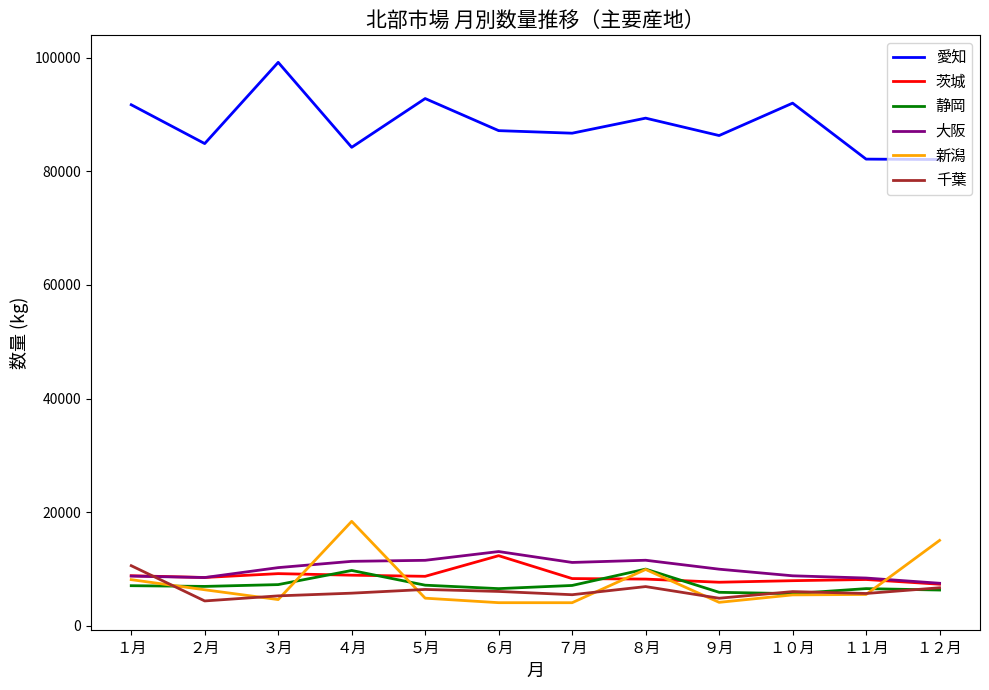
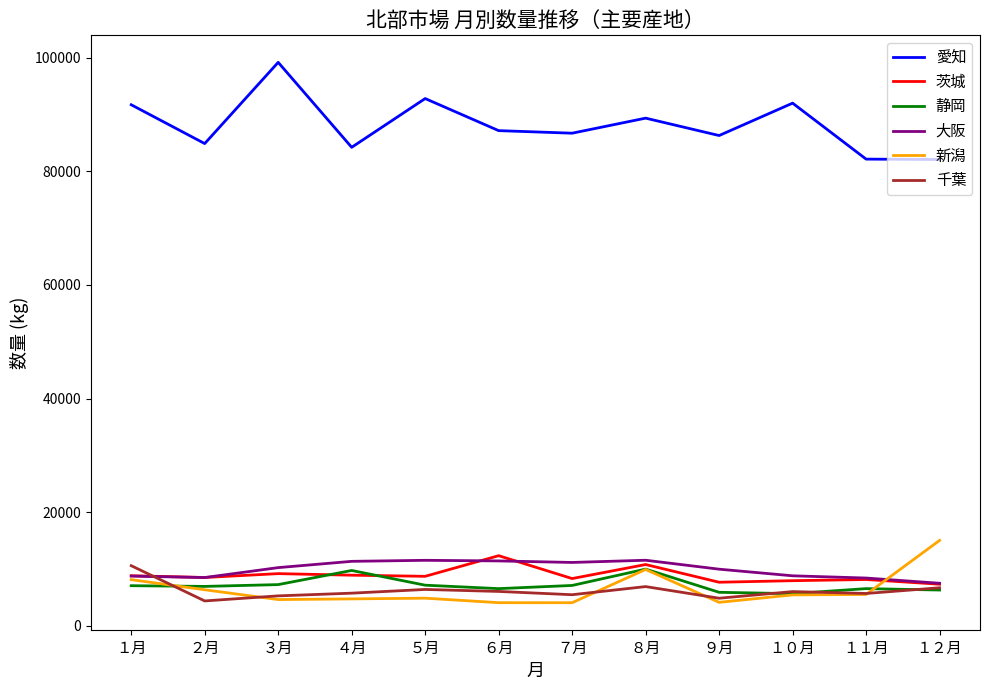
  {
    "愛知": {
      "１月": 92000,
      "２月": 85000,
      "３月": 99000,
      "４月": 84000,
      "５月": 93000,
      "６月": 87000,
      "７月": 87000,
      "８月": 89000,
      "９月": 86000,
      "１０月": 92000,
      "１１月": 82000
    },
    "茨城": {
      "３月": 9000,
      "４月": 9000,
      "５月": 9000,
      "６月": 12000,
      "７月": 8000,
-     "８月": 8000,
+     "８月": 11000,
      "９月": 8000,
      "１０月": 8000
    },
    "静岡": {
      "１月": 7000,
      "２月": 7000,
      "３月": 7000,
      "４月": 10000,
      "５月": 7000,
      "６月": 7000,
      "７月": 7000,
      "９月": 6000,
      "１１月": 7000
    },
    "大阪": {
      "３月": 10000,
      "４月": 11000,
      "５月": 12000,
-     "６月": 13000,
+     "６月": 11000,
      "７月": 11000,
      "８月": 12000,
      "９月": 10000,
      "１０月": 9000
    },
    "新潟": {
      "１月": 8000,
      "２月": 6000,
      "３月": 5000,
-     "４月": 18000,
+     "４月": 5000,
      "５月": 5000,
      "６月": 4000,
      "７月": 4000,
      "９月": 4000,
      "１２月": 15000
    },
    "千葉": {
      "１月": 11000,
      "２月": 4000,
      "３月": 5000,
      "４月": 6000,
      "５月": 6000,
      "６月": 6000,
      "７月": 5000,
      "８月": 7000,
      "９月": 5000
    }
  }
